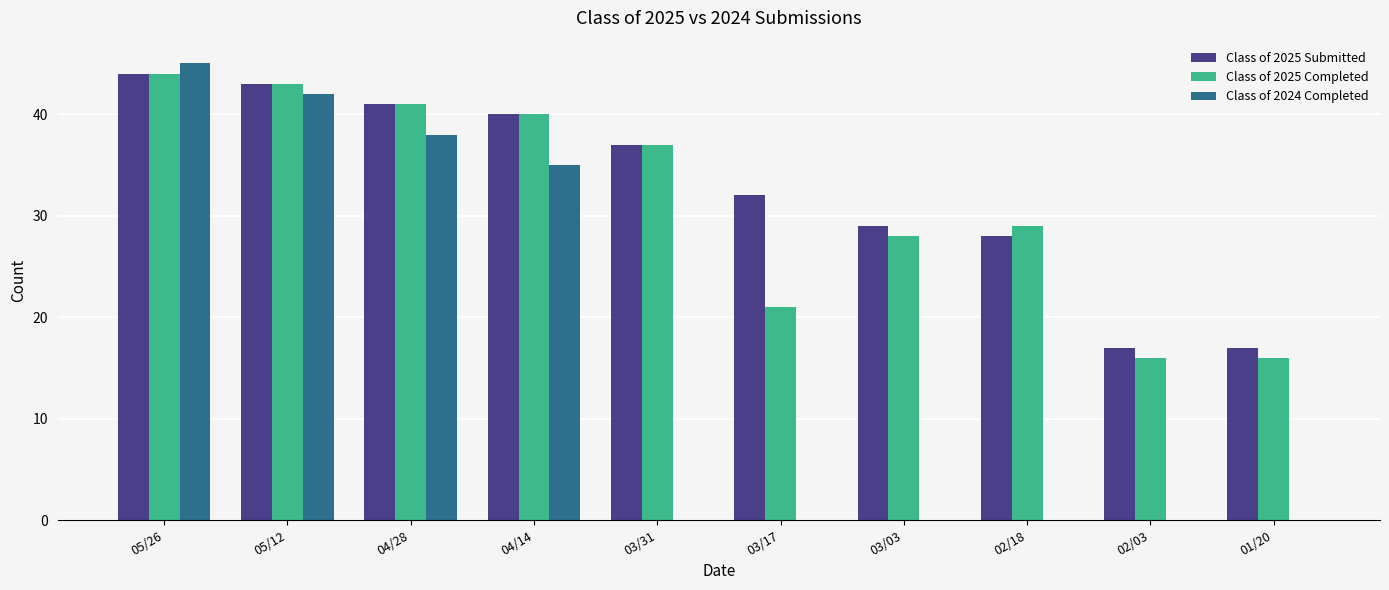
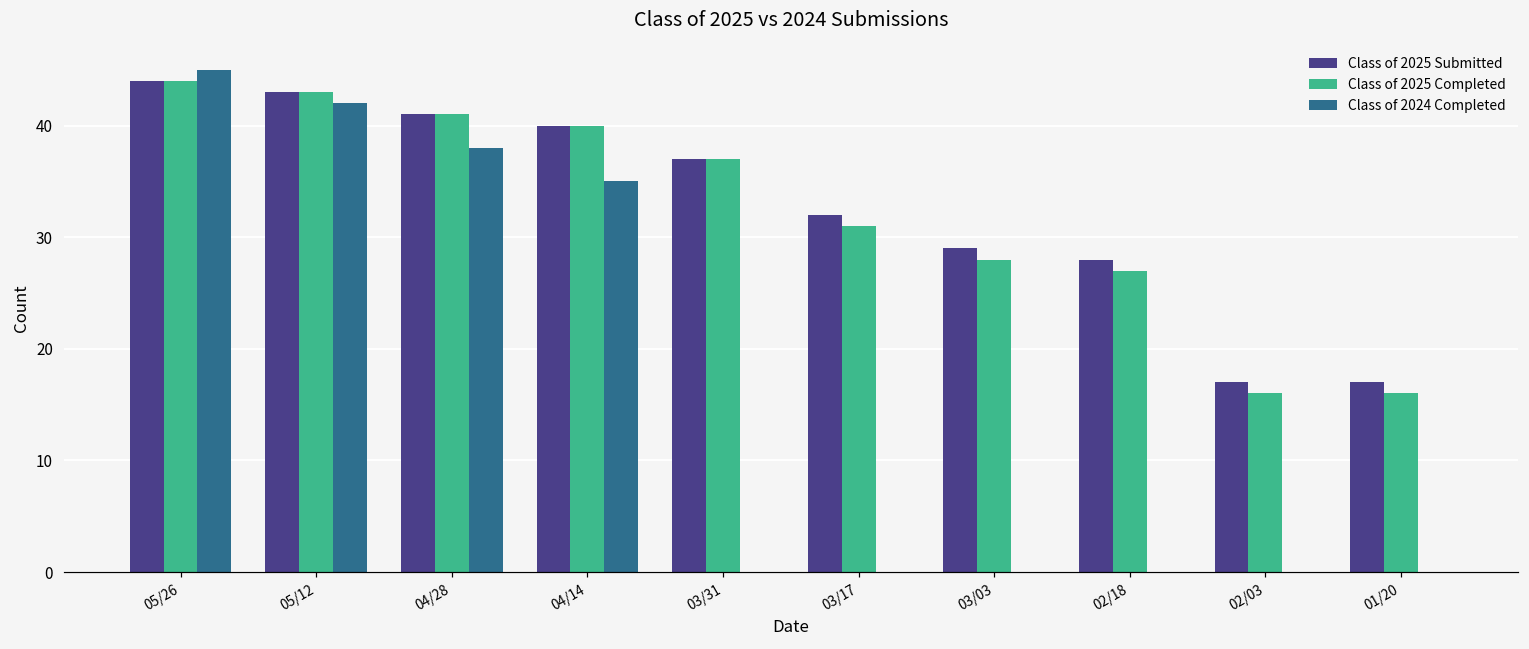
  {
    "Class of 2025 Completed": {
      "05/26": 44,
      "05/12": 43,
      "04/28": 41,
      "04/14": 40,
      "03/31": 37,
-     "03/17": 21,
+     "03/17": 31,
      "03/03": 28,
-     "02/18": 29,
+     "02/18": 27,
      "02/03": 16,
      "01/20": 16
    }
  }
